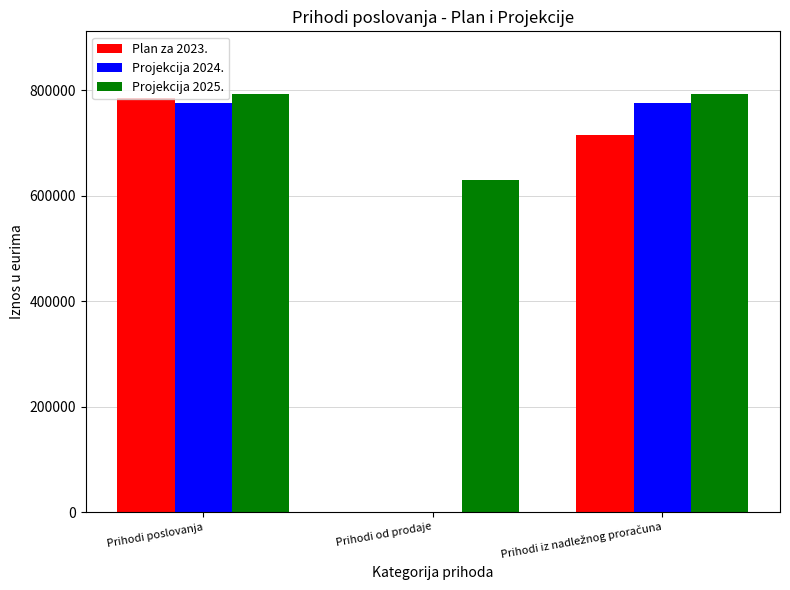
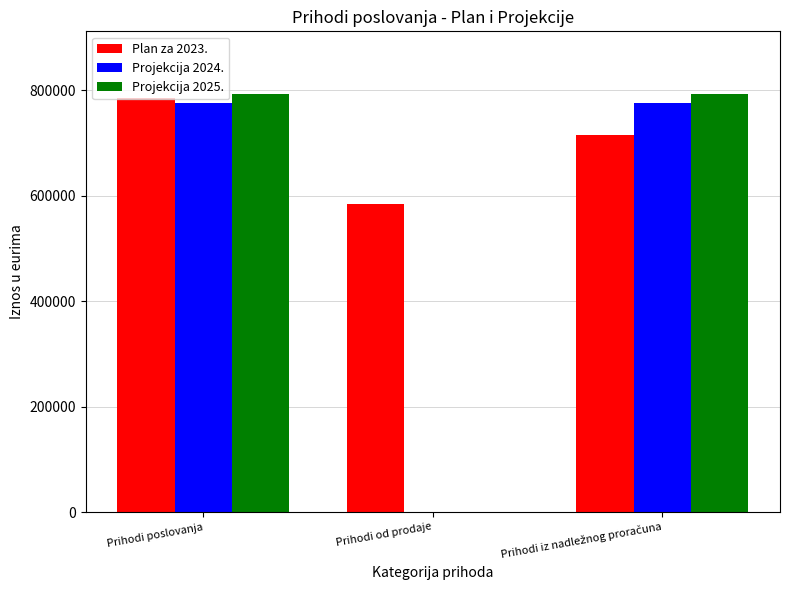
  {
    "Plan za 2023.": {
-     "Prihodi od prodaje": 0,
+     "Prihodi od prodaje": 580000,
      "Prihodi iz nadležnog proračuna": 720000
    },
    "Projekcija 2024.": {
      "Prihodi poslovanja": 780000,
      "Prihodi iz nadležnog proračuna": 780000
    },
    "Projekcija 2025.": {
      "Prihodi poslovanja": 790000,
-     "Prihodi od prodaje": 630000,
+     "Prihodi od prodaje": 0,
      "Prihodi iz nadležnog proračuna": 790000
    }
  }
